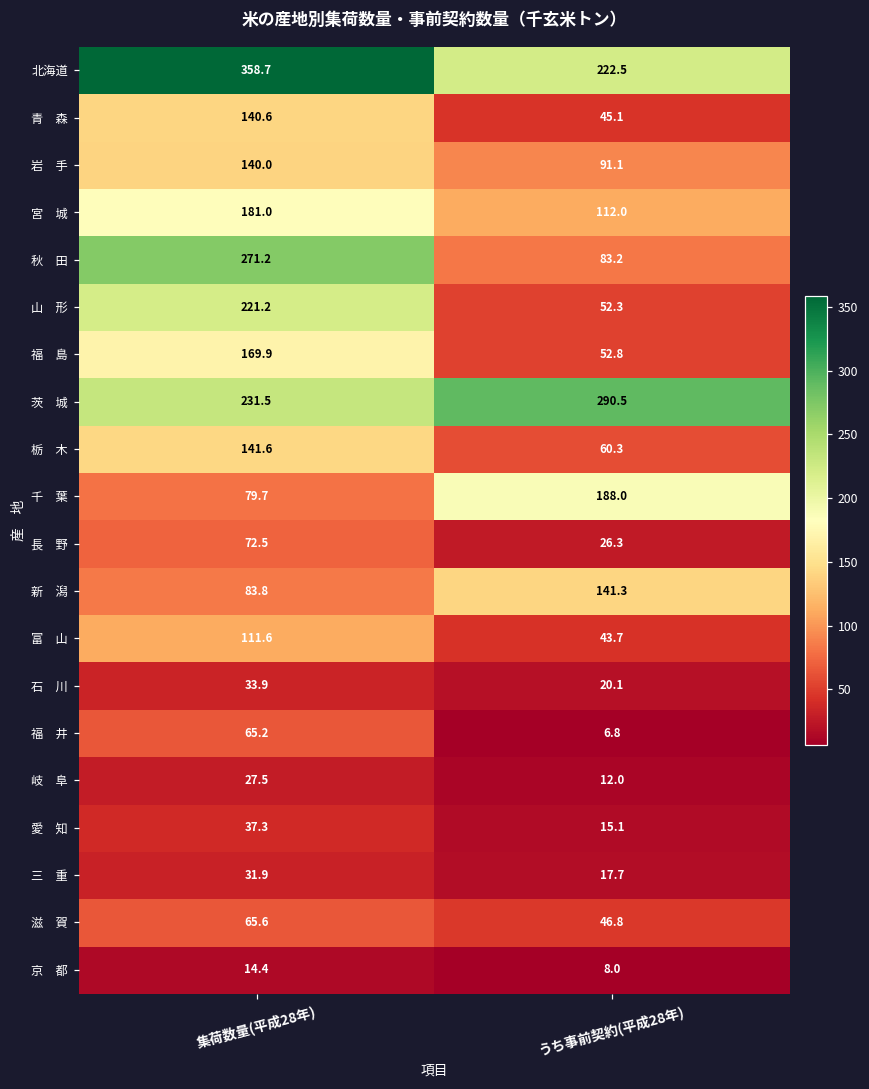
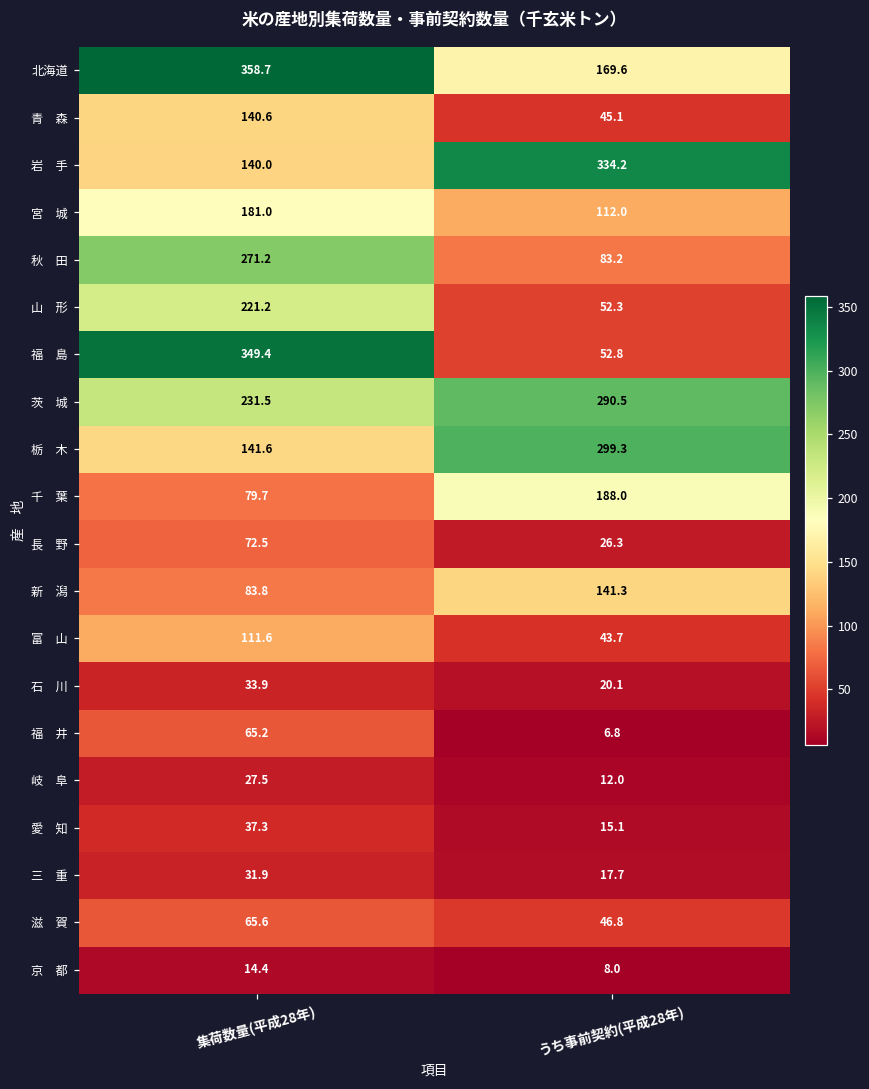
  {
    "北海道": {
      "集荷数量(平成28年)": 358.7,
-     "うち事前契約(平成28年)": 222.5
+     "うち事前契約(平成28年)": 169.6
    },
    "青 森": {
      "集荷数量(平成28年)": 140.6,
      "うち事前契約(平成28年)": 45.1
    },
    "岩 手": {
      "集荷数量(平成28年)": 140.0,
-     "うち事前契約(平成28年)": 91.1
+     "うち事前契約(平成28年)": 334.2
    },
    "宮 城": {
      "集荷数量(平成28年)": 181.0,
      "うち事前契約(平成28年)": 112.0
    },
    "秋 田": {
      "集荷数量(平成28年)": 271.2,
      "うち事前契約(平成28年)": 83.2
    },
    "山 形": {
      "集荷数量(平成28年)": 221.2,
      "うち事前契約(平成28年)": 52.3
    },
    "福 島": {
-     "集荷数量(平成28年)": 169.9,
+     "集荷数量(平成28年)": 349.4,
      "うち事前契約(平成28年)": 52.8
    },
    "茨 城": {
      "集荷数量(平成28年)": 231.5,
      "うち事前契約(平成28年)": 290.5
    },
    "栃 木": {
      "集荷数量(平成28年)": 141.6,
-     "うち事前契約(平成28年)": 60.3
+     "うち事前契約(平成28年)": 299.3
    },
    "千 葉": {
      "集荷数量(平成28年)": 79.7,
      "うち事前契約(平成28年)": 188.0
    },
    "長 野": {
      "集荷数量(平成28年)": 72.5,
      "うち事前契約(平成28年)": 26.3
    },
    "新 潟": {
      "集荷数量(平成28年)": 83.8,
      "うち事前契約(平成28年)": 141.3
    },
    "富 山": {
      "集荷数量(平成28年)": 111.6,
      "うち事前契約(平成28年)": 43.7
    },
    "石 川": {
      "集荷数量(平成28年)": 33.9,
      "うち事前契約(平成28年)": 20.1
    },
    "福 井": {
      "集荷数量(平成28年)": 65.2,
      "うち事前契約(平成28年)": 6.8
    },
    "岐 阜": {
      "集荷数量(平成28年)": 27.5,
      "うち事前契約(平成28年)": 12.0
    },
    "愛 知": {
      "集荷数量(平成28年)": 37.3,
      "うち事前契約(平成28年)": 15.1
    },
    "三 重": {
      "集荷数量(平成28年)": 31.9,
      "うち事前契約(平成28年)": 17.7
    },
    "滋 賀": {
      "集荷数量(平成28年)": 65.6,
      "うち事前契約(平成28年)": 46.8
    },
    "京 都": {
      "集荷数量(平成28年)": 14.4,
      "うち事前契約(平成28年)": 8.0
    }
  }
